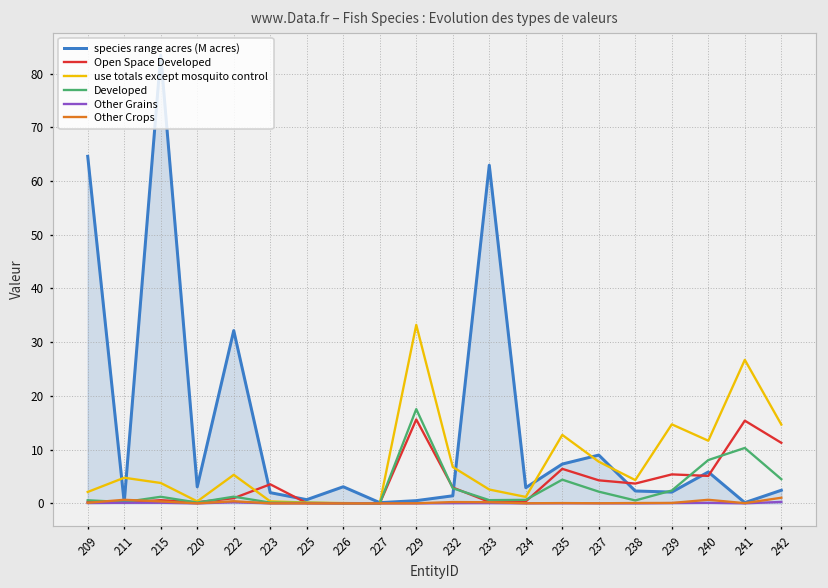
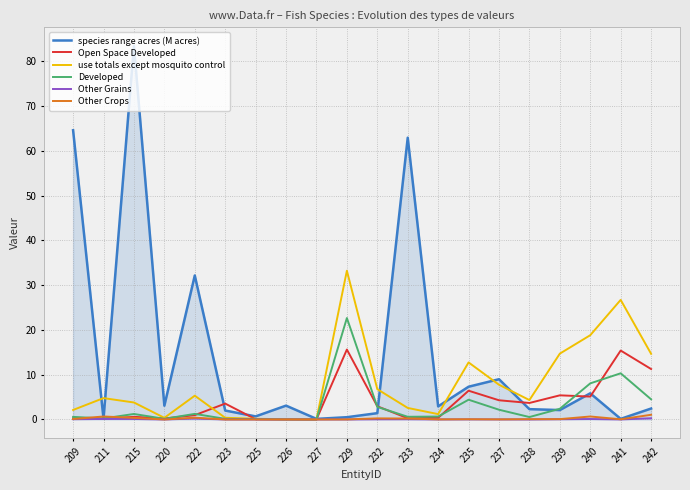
  {
    "species range acres (M acres)": {
      "209": 65,
      "220": 3,
      "222": 32,
      "223": 2,
      "226": 3,
      "232": 1,
      "233": 63,
      "234": 3,
      "235": 7,
      "237": 9,
      "238": 2,
      "240": 6,
      "242": 2
    },
    "Open Space Developed": {
      "223": 4,
      "229": 16,
      "235": 6,
      "237": 4,
      "238": 4,
      "239": 5,
      "240": 5,
      "241": 15,
      "242": 11
    },
    "use totals except mosquito control": {
      "209": 2,
      "211": 5,
      "215": 4,
      "222": 5,
      "229": 33,
      "232": 7,
      "233": 3,
      "235": 13,
      "237": 8,
      "238": 4,
      "239": 15,
-     "240": 12,
+     "240": 19,
      "241": 27,
      "242": 15
    },
    "Developed": {
      "215": 1,
-     "229": 18,
+     "229": 23,
      "235": 4,
      "237": 2,
      "240": 8,
      "241": 10,
      "242": 5
    },
    "Other Grains": {
      "242": 0
    },
    "Other Crops": {
      "242": 1
    }
  }
